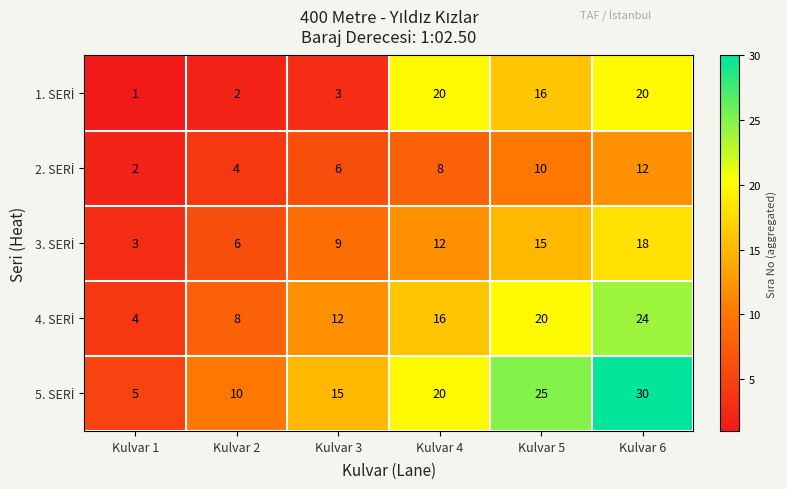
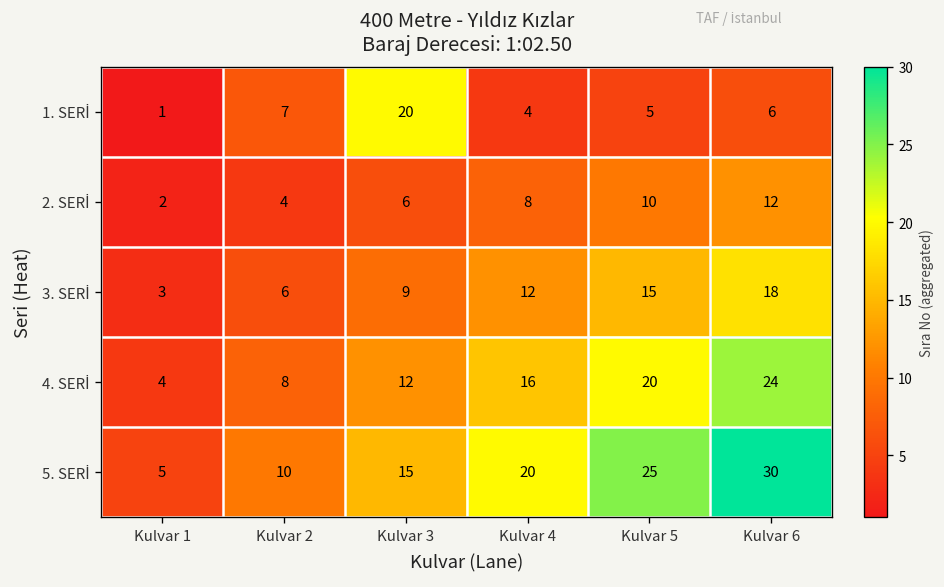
  {
    "1. SERİ": {
      "Kulvar 1": 1,
-     "Kulvar 2": 2,
-     "Kulvar 3": 3,
-     "Kulvar 4": 20,
-     "Kulvar 5": 16,
-     "Kulvar 6": 20
+     "Kulvar 2": 7,
+     "Kulvar 3": 20,
+     "Kulvar 4": 4,
+     "Kulvar 5": 5,
+     "Kulvar 6": 6
    },
    "2. SERİ": {
      "Kulvar 1": 2,
      "Kulvar 2": 4,
      "Kulvar 3": 6,
      "Kulvar 4": 8,
      "Kulvar 5": 10,
      "Kulvar 6": 12
    },
    "3. SERİ": {
      "Kulvar 1": 3,
      "Kulvar 2": 6,
      "Kulvar 3": 9,
      "Kulvar 4": 12,
      "Kulvar 5": 15,
      "Kulvar 6": 18
    },
    "4. SERİ": {
      "Kulvar 1": 4,
      "Kulvar 2": 8,
      "Kulvar 3": 12,
      "Kulvar 4": 16,
      "Kulvar 5": 20,
      "Kulvar 6": 24
    },
    "5. SERİ": {
      "Kulvar 1": 5,
      "Kulvar 2": 10,
      "Kulvar 3": 15,
      "Kulvar 4": 20,
      "Kulvar 5": 25,
      "Kulvar 6": 30
    }
  }
